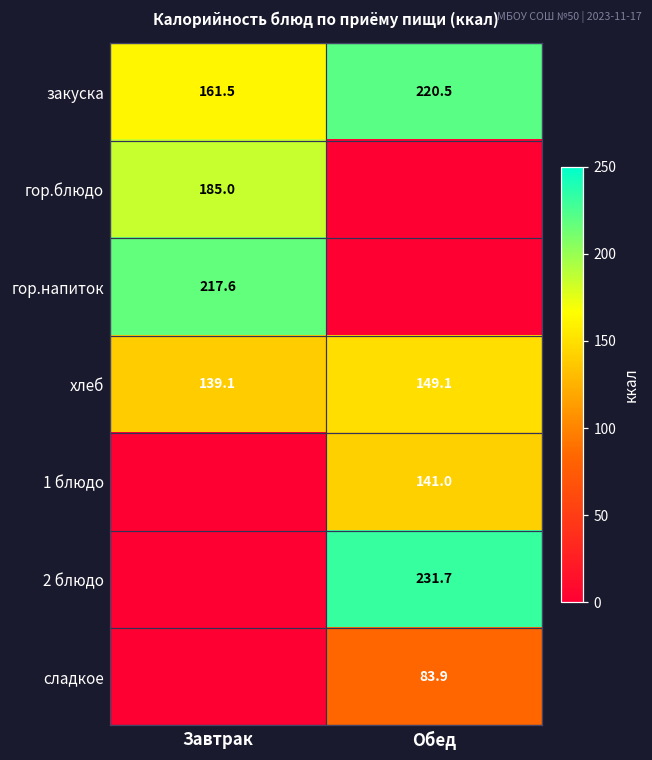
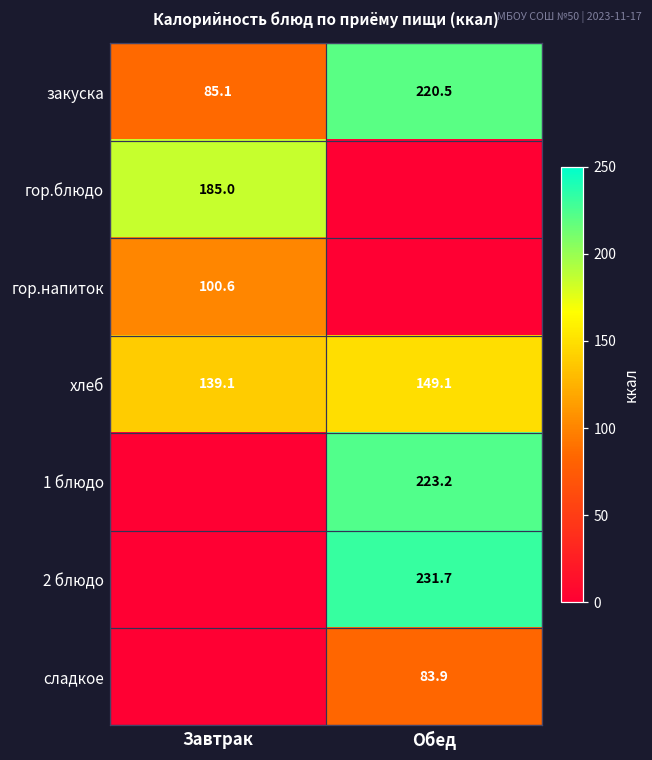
  {
    "закуска": {
-     "Завтрак": 161.5,
+     "Завтрак": 85.1,
      "Обед": 220.5
    },
    "гор.блюдо": {
      "Завтрак": 185.0
    },
    "гор.напиток": {
-     "Завтрак": 217.6
+     "Завтрак": 100.6
    },
    "хлеб": {
      "Завтрак": 139.1,
      "Обед": 149.1
    },
    "1 блюдо": {
-     "Обед": 141.0
+     "Обед": 223.2
    },
    "2 блюдо": {
      "Обед": 231.7
    },
    "сладкое": {
      "Обед": 83.9
    }
  }
